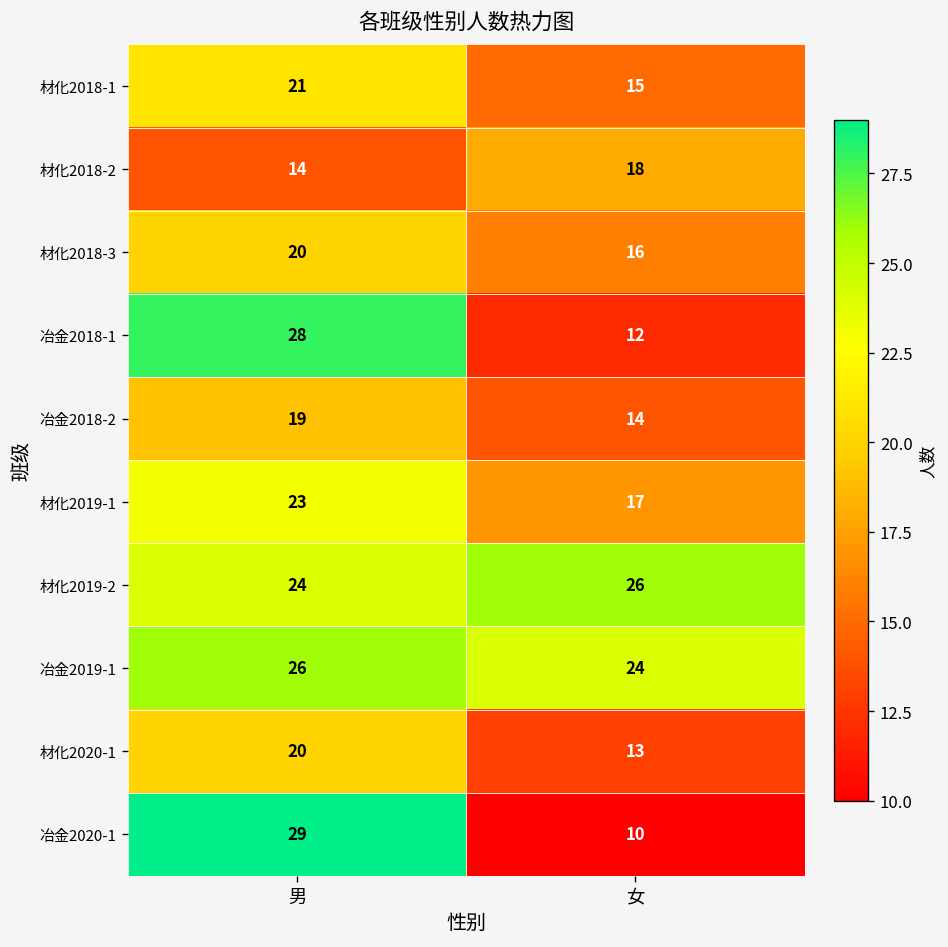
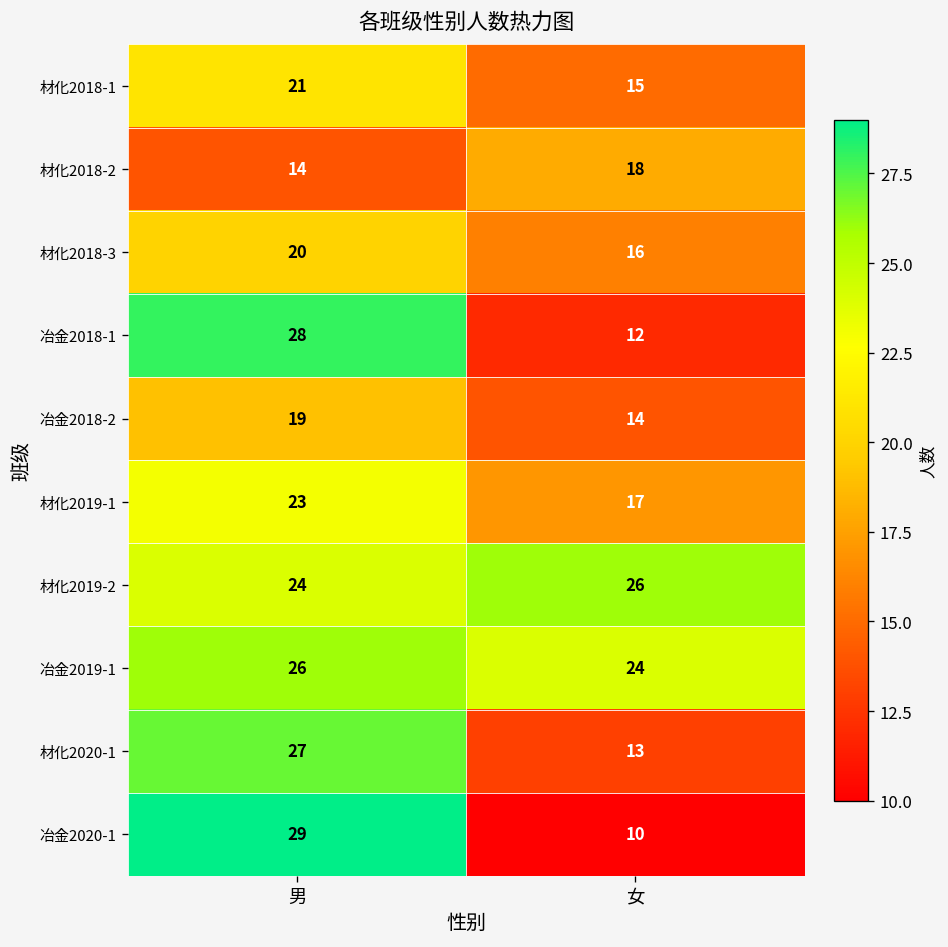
  {
    "材化2018-1": {
      "男": 21,
      "女": 15
    },
    "材化2018-2": {
      "男": 14,
      "女": 18
    },
    "材化2018-3": {
      "男": 20,
      "女": 16
    },
    "冶金2018-1": {
      "男": 28,
      "女": 12
    },
    "冶金2018-2": {
      "男": 19,
      "女": 14
    },
    "材化2019-1": {
      "男": 23,
      "女": 17
    },
    "材化2019-2": {
      "男": 24,
      "女": 26
    },
    "冶金2019-1": {
      "男": 26,
      "女": 24
    },
    "材化2020-1": {
-     "男": 20,
+     "男": 27,
      "女": 13
    },
    "冶金2020-1": {
      "男": 29,
      "女": 10
    }
  }
